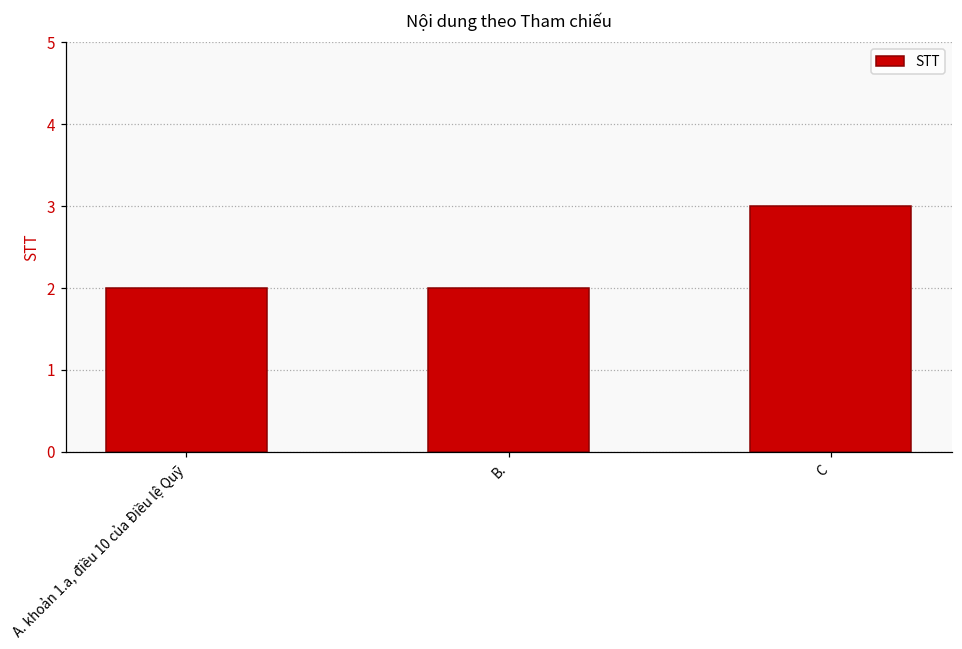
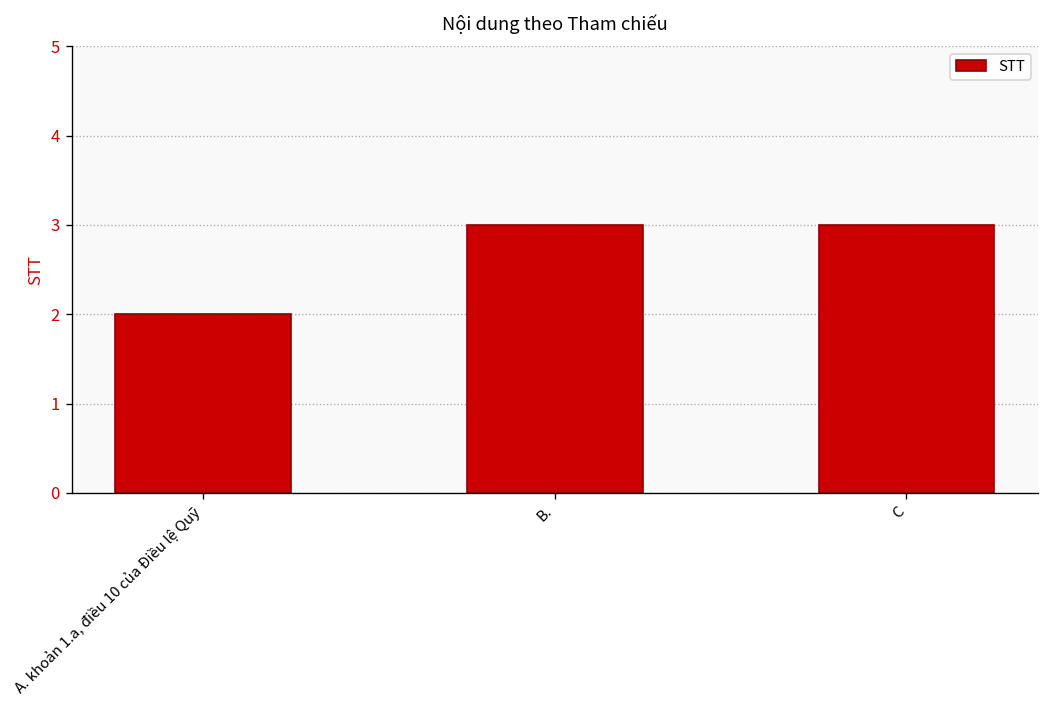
  {
    "A. khoản 1.a, điều 10 của Điều lệ Quỹ": 2,
-   "B.": 2,
+   "B.": 3,
    "C": 3
  }
